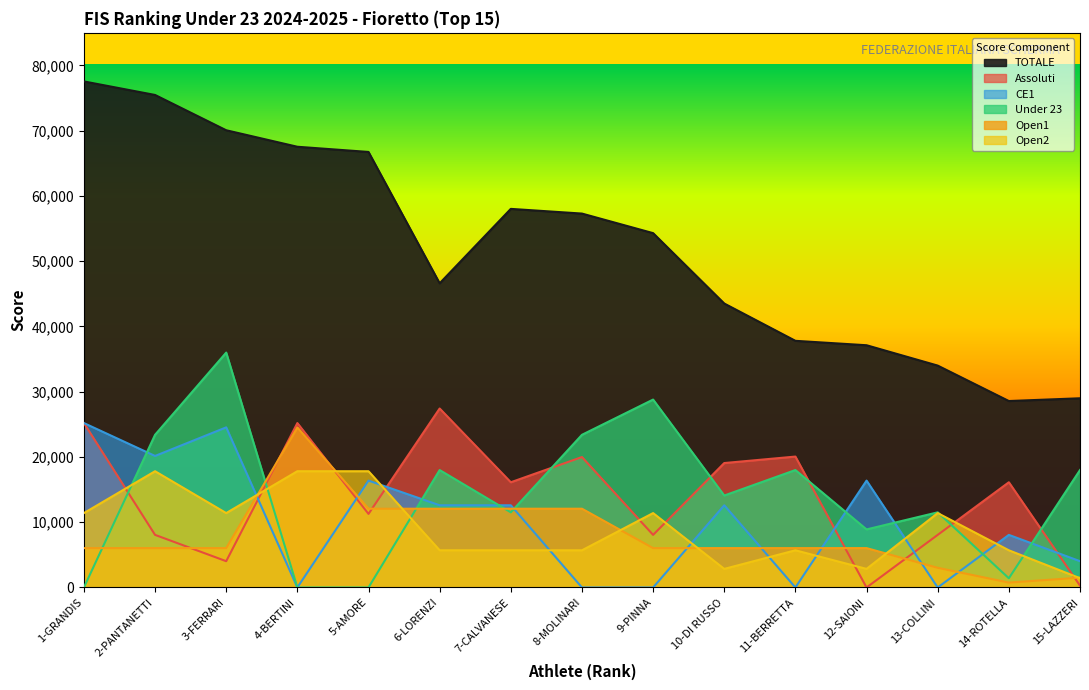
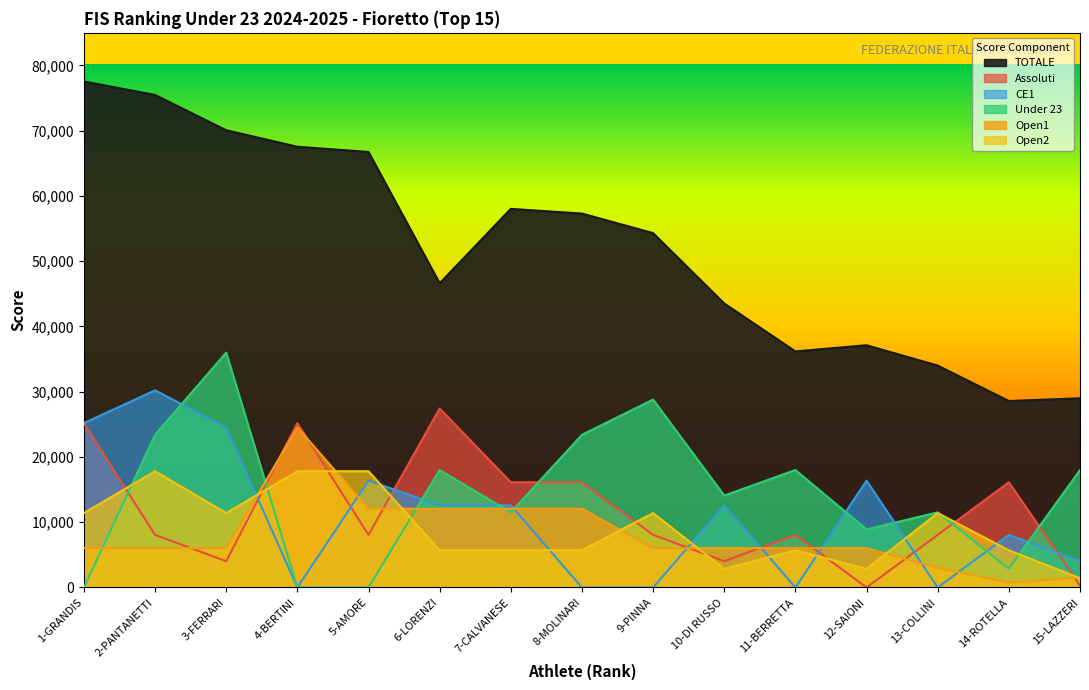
  {
    "TOTALE": {
      "1-GRANDIS": "78,000",
      "2-PANTANETTI": "75,000",
      "3-FERRARI": "70,000",
      "4-BERTINI": "68,000",
      "5-AMORE": "67,000",
      "6-LORENZI": "47,000",
      "7-CALVANESE": "58,000",
      "8-MOLINARI": "57,000",
      "9-PINNA": "54,000",
      "10-DI RUSSO": "44,000",
-     "11-BERRETTA": "38,000",
+     "11-BERRETTA": "36,000",
      "12-SAIONI": "37,000",
      "13-COLLINI": "34,000",
      "14-ROTELLA": "29,000",
      "15-LAZZERI": "29,000"
    },
    "Assoluti": {
      "2-PANTANETTI": "8,000",
      "3-FERRARI": "4,000",
      "4-BERTINI": "25,000",
-     "5-AMORE": "11,000",
+     "5-AMORE": "8,000",
      "6-LORENZI": "27,000",
      "7-CALVANESE": "16,000",
-     "8-MOLINARI": "20,000",
+     "8-MOLINARI": "16,000",
      "9-PINNA": "8,000",
-     "10-DI RUSSO": "19,000",
-     "11-BERRETTA": "20,000",
+     "10-DI RUSSO": "4,000",
+     "11-BERRETTA": "8,000",
      "12-SAIONI": "0",
      "13-COLLINI": "8,000",
      "14-ROTELLA": "16,000",
      "15-LAZZERI": "0"
    },
    "CE1": {
-     "2-PANTANETTI": "20,000",
+     "2-PANTANETTI": "30,000",
      "3-FERRARI": "25,000",
      "5-AMORE": "16,000",
      "6-LORENZI": "13,000",
      "7-CALVANESE": "13,000",
      "8-MOLINARI": "0",
      "9-PINNA": "0",
      "10-DI RUSSO": "13,000",
      "11-BERRETTA": "0",
      "12-SAIONI": "16,000",
      "13-COLLINI": "0",
      "14-ROTELLA": "8,000",
      "15-LAZZERI": "4,000"
    },
    "Under 23": {
      "1-GRANDIS": "0",
      "2-PANTANETTI": "23,000",
      "3-FERRARI": "36,000",
      "5-AMORE": "0",
      "6-LORENZI": "18,000",
      "7-CALVANESE": "12,000",
      "8-MOLINARI": "23,000",
      "9-PINNA": "29,000",
      "10-DI RUSSO": "14,000",
      "11-BERRETTA": "18,000",
      "12-SAIONI": "9,000",
-     "14-ROTELLA": "1,000",
+     "14-ROTELLA": "3,000",
      "15-LAZZERI": "18,000"
    }
  }
